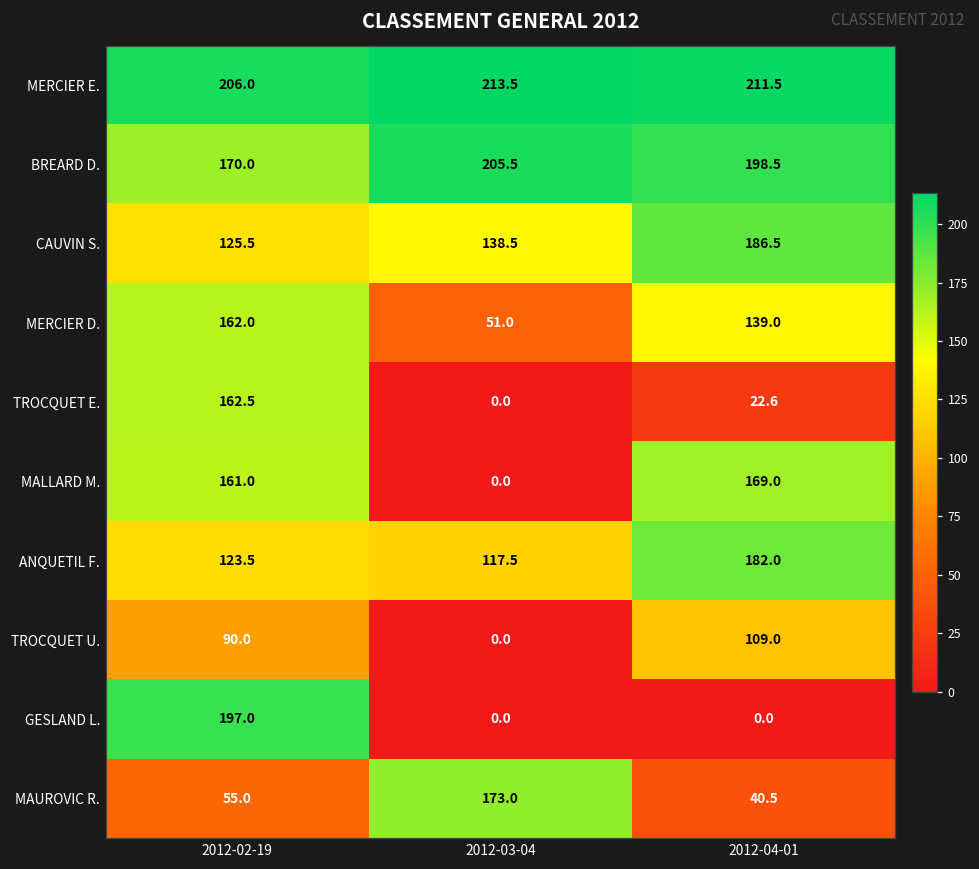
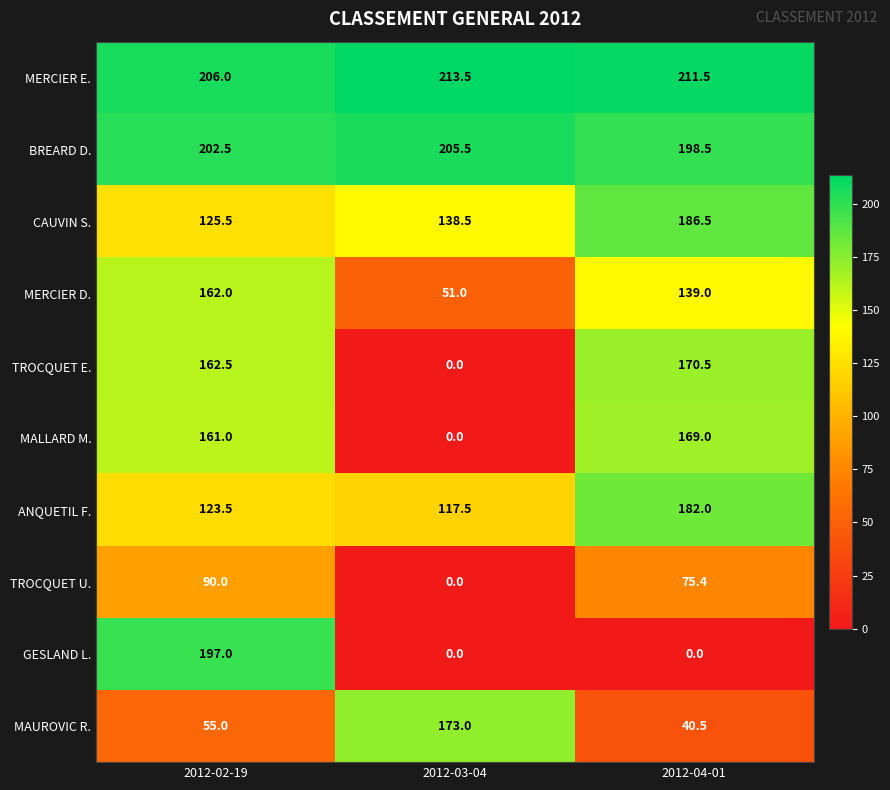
  {
    "MERCIER E.": {
      "2012-02-19": 206.0,
      "2012-03-04": 213.5,
      "2012-04-01": 211.5
    },
    "BREARD D.": {
-     "2012-02-19": 170.0,
+     "2012-02-19": 202.5,
      "2012-03-04": 205.5,
      "2012-04-01": 198.5
    },
    "CAUVIN S.": {
      "2012-02-19": 125.5,
      "2012-03-04": 138.5,
      "2012-04-01": 186.5
    },
    "MERCIER D.": {
      "2012-02-19": 162.0,
      "2012-03-04": 51.0,
      "2012-04-01": 139.0
    },
    "TROCQUET E.": {
      "2012-02-19": 162.5,
      "2012-03-04": 0.0,
-     "2012-04-01": 22.6
+     "2012-04-01": 170.5
    },
    "MALLARD M.": {
      "2012-02-19": 161.0,
      "2012-03-04": 0.0,
      "2012-04-01": 169.0
    },
    "ANQUETIL F.": {
      "2012-02-19": 123.5,
      "2012-03-04": 117.5,
      "2012-04-01": 182.0
    },
    "TROCQUET U.": {
      "2012-02-19": 90.0,
      "2012-03-04": 0.0,
-     "2012-04-01": 109.0
+     "2012-04-01": 75.4
    },
    "GESLAND L.": {
      "2012-02-19": 197.0,
      "2012-03-04": 0.0,
      "2012-04-01": 0.0
    },
    "MAUROVIC R.": {
      "2012-02-19": 55.0,
      "2012-03-04": 173.0,
      "2012-04-01": 40.5
    }
  }
